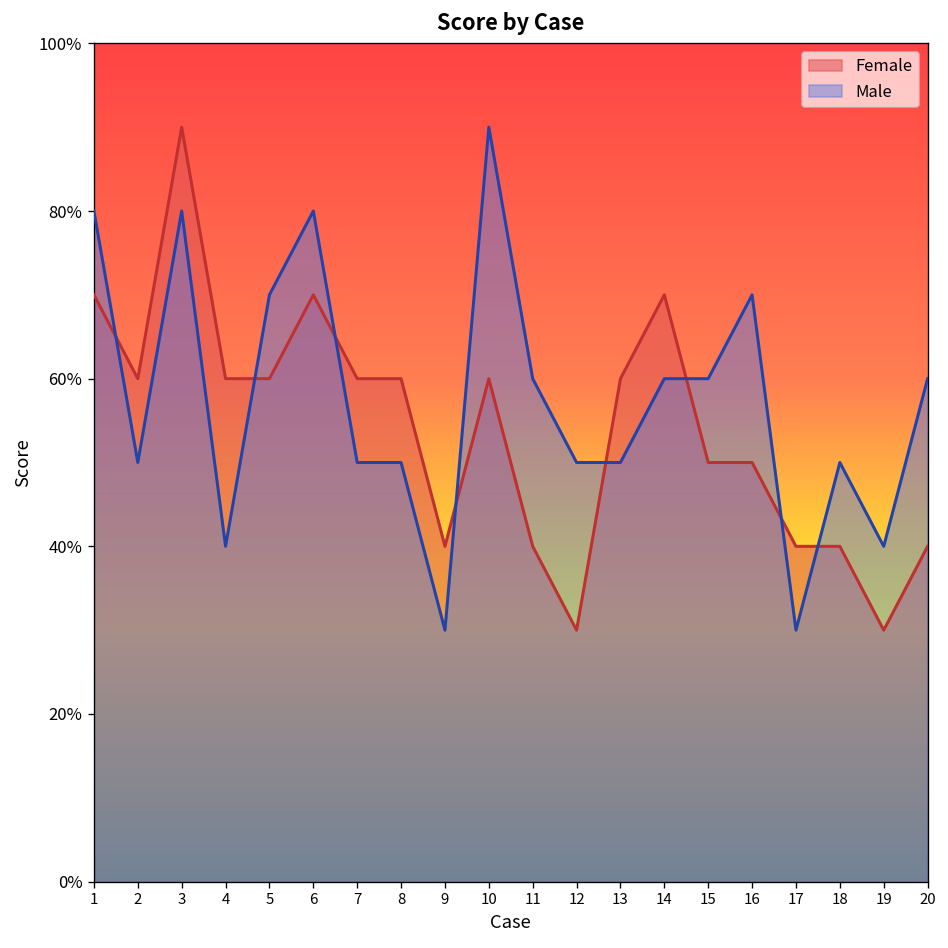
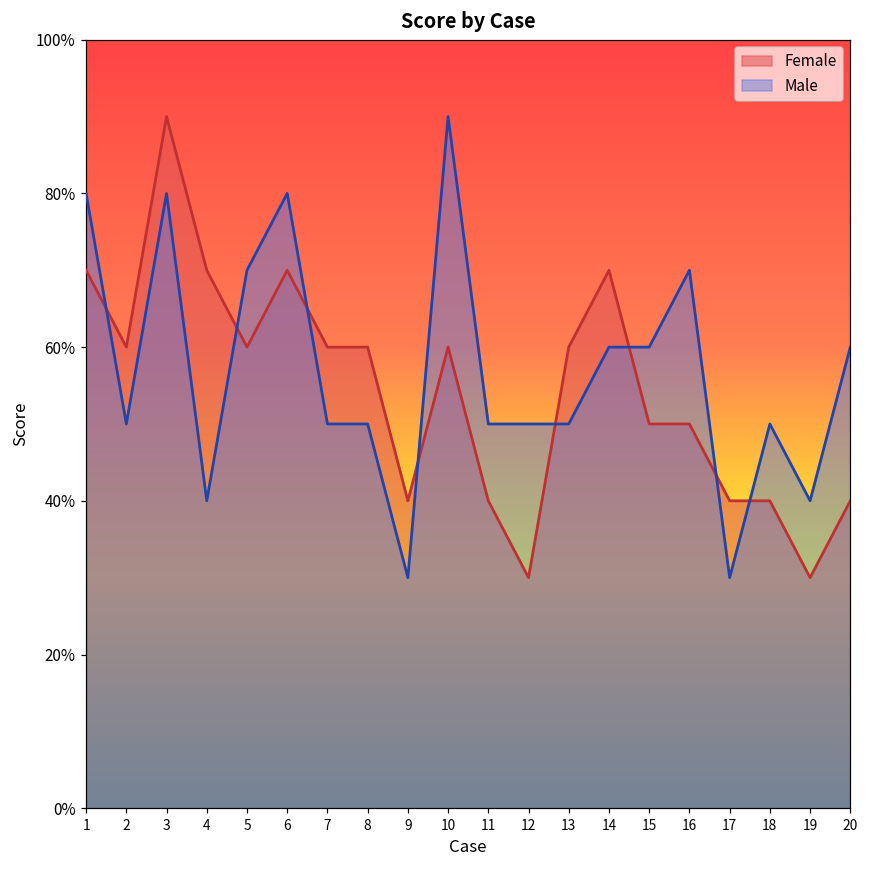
  {
    "Female": {
      "1": "70%",
      "2": "60%",
      "3": "90%",
-     "4": "60%",
+     "4": "70%",
      "5": "60%",
      "6": "70%",
      "7": "60%",
      "8": "60%",
      "9": "40%",
      "10": "60%",
      "11": "40%",
      "12": "30%",
      "13": "60%",
      "14": "70%",
      "15": "50%",
      "16": "50%",
      "17": "40%",
      "18": "40%",
      "19": "30%",
      "20": "40%"
    },
    "Male": {
      "1": "80%",
      "2": "50%",
      "3": "80%",
      "4": "40%",
      "5": "70%",
      "6": "80%",
      "7": "50%",
      "8": "50%",
      "9": "30%",
      "10": "90%",
-     "11": "60%",
+     "11": "50%",
      "12": "50%",
      "13": "50%",
      "14": "60%",
      "15": "60%",
      "16": "70%",
      "17": "30%",
      "18": "50%",
      "19": "40%",
      "20": "60%"
    }
  }
